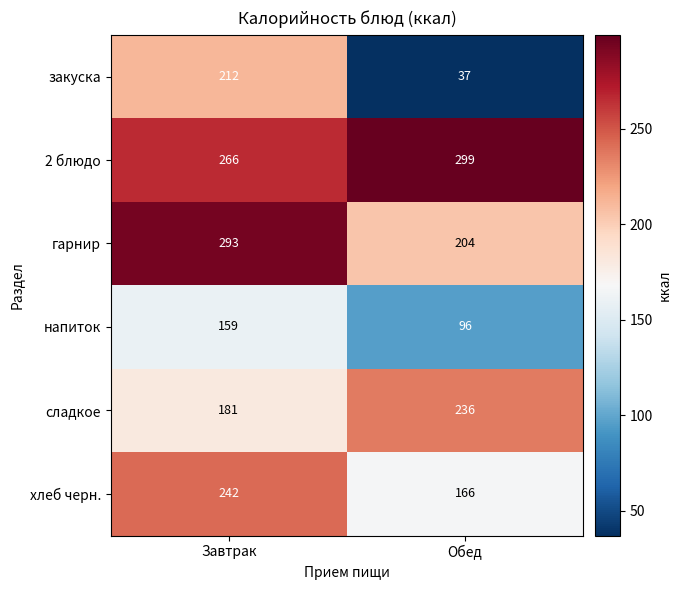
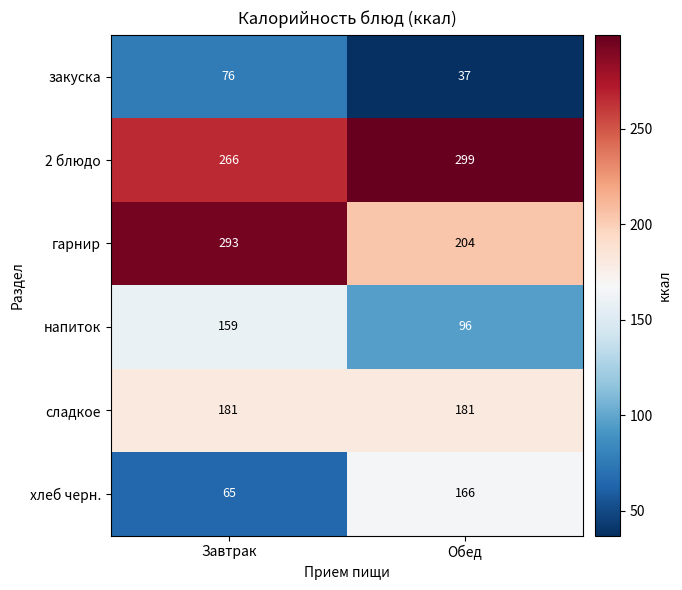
  {
    "закуска": {
-     "Завтрак": 212,
+     "Завтрак": 76,
      "Обед": 37
    },
    "2 блюдо": {
      "Завтрак": 266,
      "Обед": 299
    },
    "гарнир": {
      "Завтрак": 293,
      "Обед": 204
    },
    "напиток": {
      "Завтрак": 159,
      "Обед": 96
    },
    "сладкое": {
      "Завтрак": 181,
-     "Обед": 236
+     "Обед": 181
    },
    "хлеб черн.": {
-     "Завтрак": 242,
+     "Завтрак": 65,
      "Обед": 166
    }
  }
